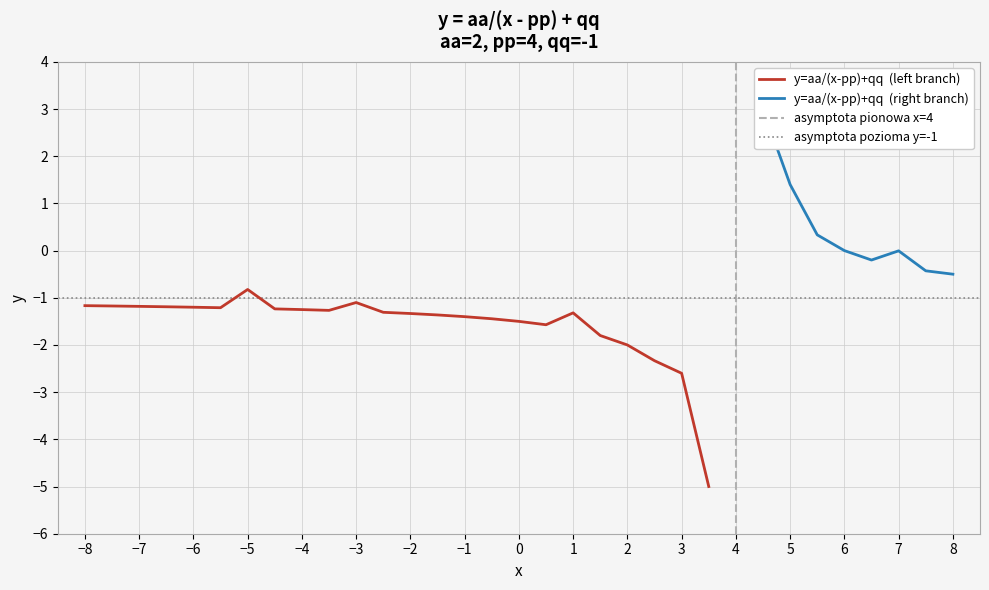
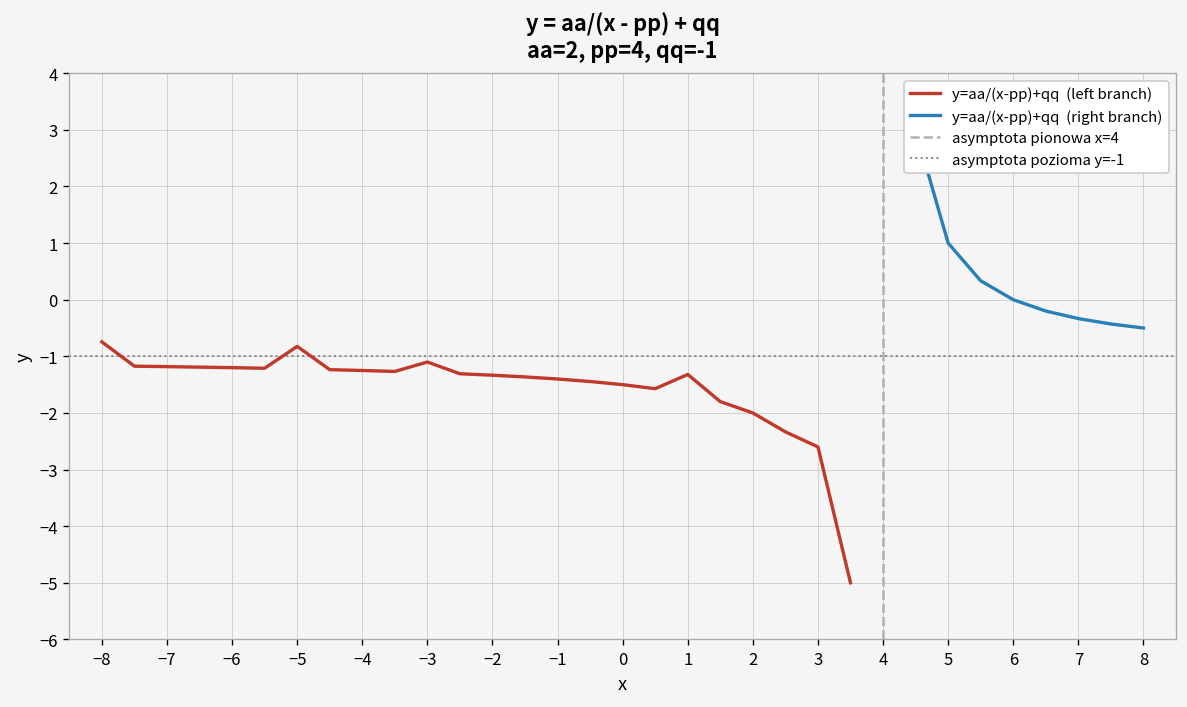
  {
    "y=aa/(x-pp)+qq (left branch)": {
-     "−8": -1.2,
+     "−8": -0.7,
      "−7": -1.2,
      "−6": -1.2,
      "−5": -0.8,
      "−4": -1.3,
      "−3": -1.1,
      "−2": -1.3,
      "−1": -1.4,
      "0": -1.5,
      "1": -1.3,
      "2": -2.0,
      "3": -2.6
    },
    "y=aa/(x-pp)+qq (right branch)": {
-     "5": 1.4,
+     "5": 1.0,
      "6": 0.0,
-     "7": 0.0,
+     "7": -0.3,
      "8": -0.5
    }
  }
